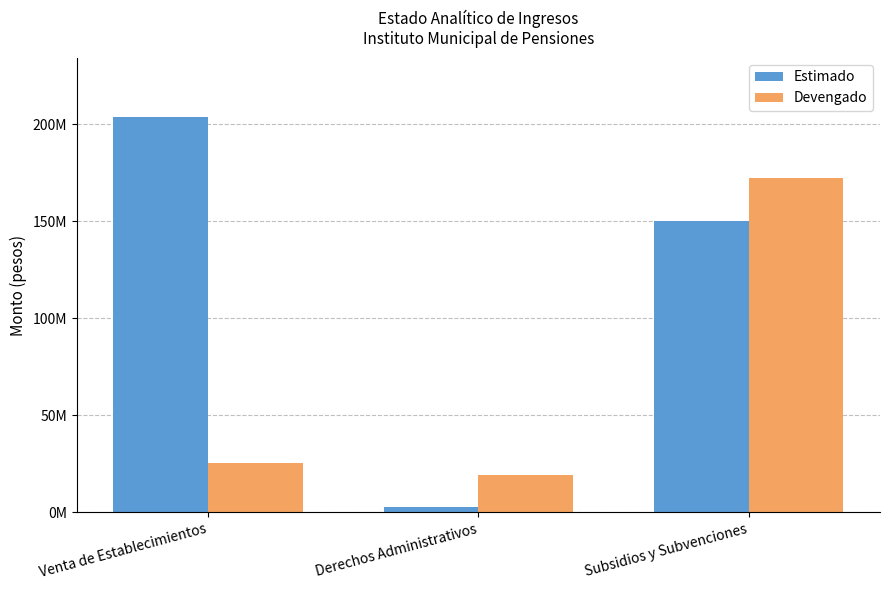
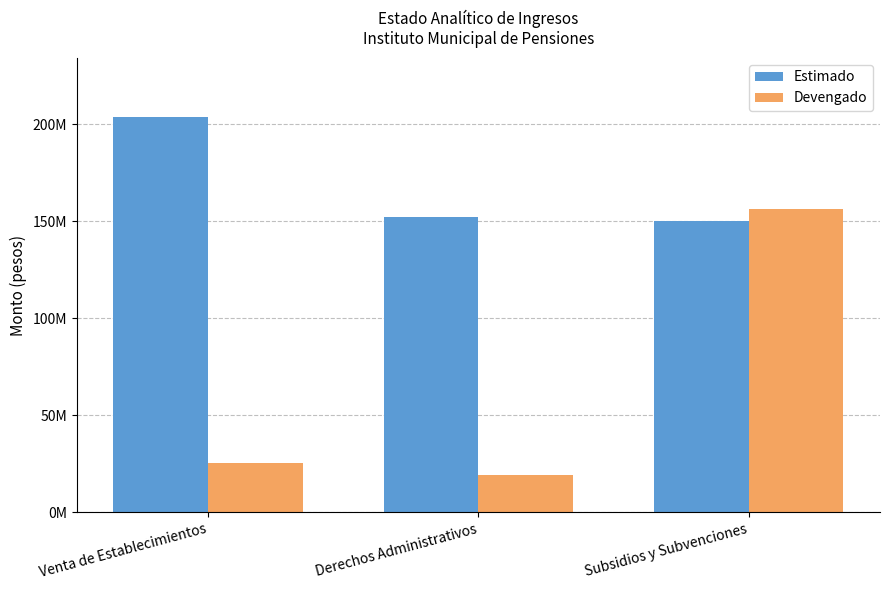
  {
    "Estimado": {
      "Venta de Establecimientos": 204000000,
-     "Derechos Administrativos": 3000000,
+     "Derechos Administrativos": 152000000,
      "Subsidios y Subvenciones": 150000000
    },
    "Devengado": {
      "Venta de Establecimientos": 25000000,
      "Derechos Administrativos": 19000000,
-     "Subsidios y Subvenciones": 173000000
+     "Subsidios y Subvenciones": 157000000
    }
  }
